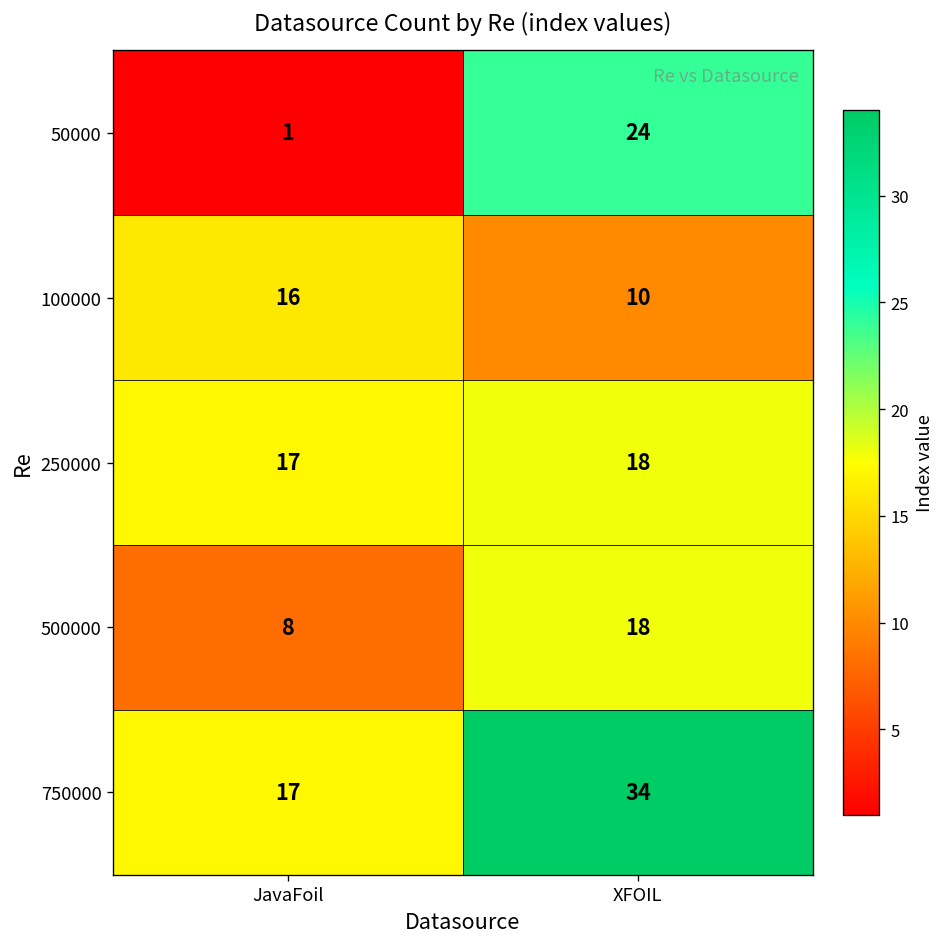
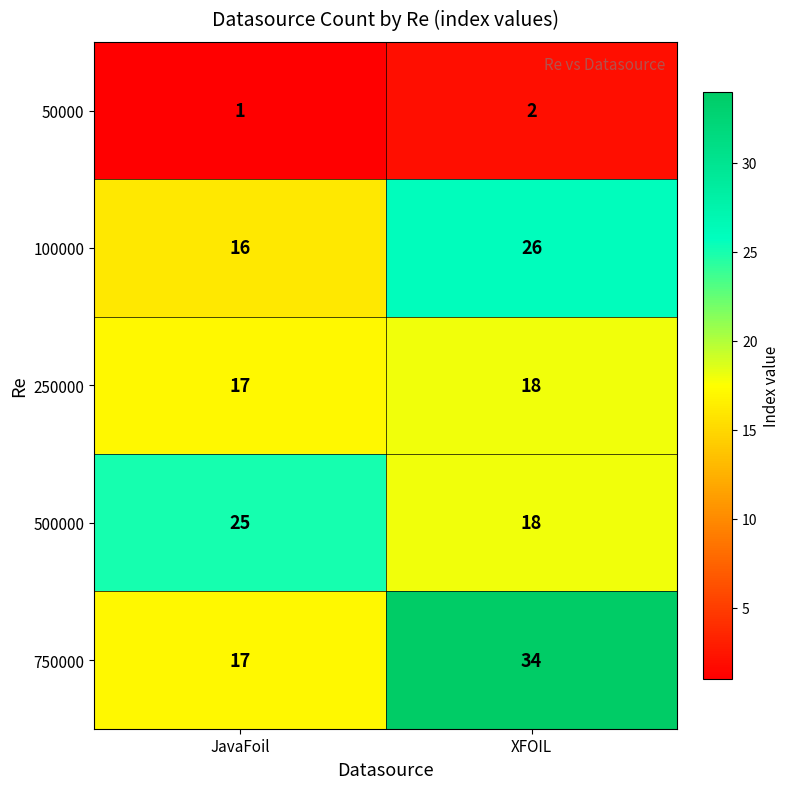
  {
    "50000": {
      "JavaFoil": 1,
-     "XFOIL": 24
+     "XFOIL": 2
    },
    "100000": {
      "JavaFoil": 16,
-     "XFOIL": 10
+     "XFOIL": 26
    },
    "250000": {
      "JavaFoil": 17,
      "XFOIL": 18
    },
    "500000": {
-     "JavaFoil": 8,
+     "JavaFoil": 25,
      "XFOIL": 18
    },
    "750000": {
      "JavaFoil": 17,
      "XFOIL": 34
    }
  }
